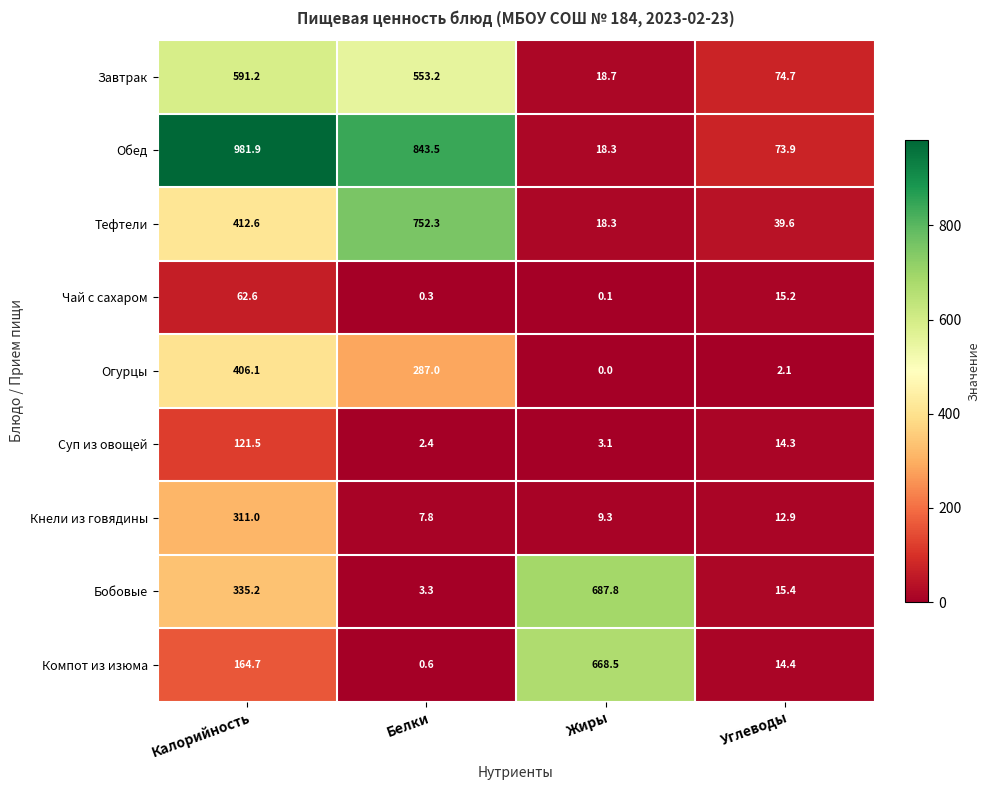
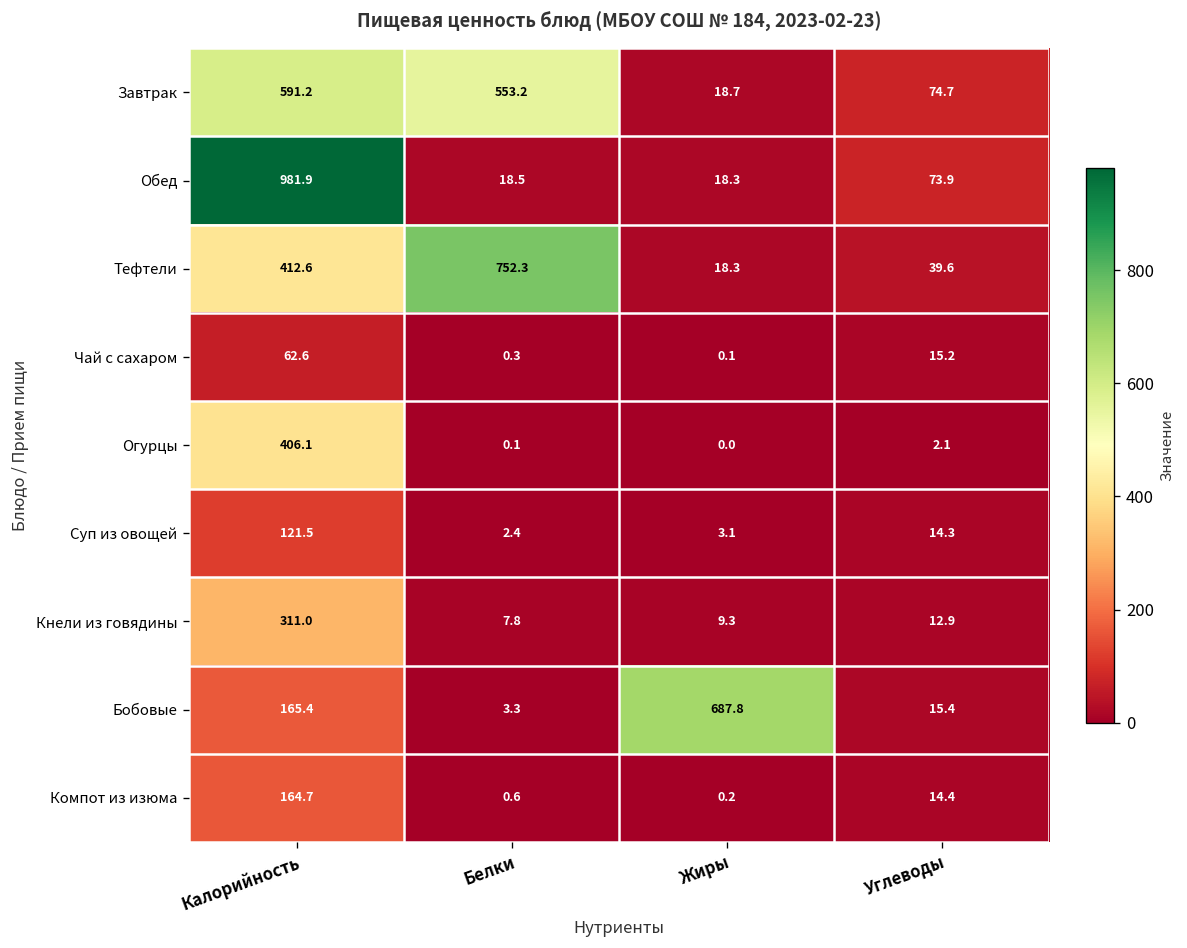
  {
    "Завтрак": {
      "Калорийность": 591.2,
      "Белки": 553.2,
      "Жиры": 18.7,
      "Углеводы": 74.7
    },
    "Обед": {
      "Калорийность": 981.9,
-     "Белки": 843.5,
+     "Белки": 18.5,
      "Жиры": 18.3,
      "Углеводы": 73.9
    },
    "Тефтели": {
      "Калорийность": 412.6,
      "Белки": 752.3,
      "Жиры": 18.3,
      "Углеводы": 39.6
    },
    "Чай с сахаром": {
      "Калорийность": 62.6,
      "Белки": 0.3,
      "Жиры": 0.1,
      "Углеводы": 15.2
    },
    "Огурцы": {
      "Калорийность": 406.1,
-     "Белки": 287.0,
+     "Белки": 0.1,
      "Жиры": 0.0,
      "Углеводы": 2.1
    },
    "Суп из овощей": {
      "Калорийность": 121.5,
      "Белки": 2.4,
      "Жиры": 3.1,
      "Углеводы": 14.3
    },
    "Кнели из говядины": {
      "Калорийность": 311.0,
      "Белки": 7.8,
      "Жиры": 9.3,
      "Углеводы": 12.9
    },
    "Бобовые": {
-     "Калорийность": 335.2,
+     "Калорийность": 165.4,
      "Белки": 3.3,
      "Жиры": 687.8,
      "Углеводы": 15.4
    },
    "Компот из изюма": {
      "Калорийность": 164.7,
      "Белки": 0.6,
-     "Жиры": 668.5,
+     "Жиры": 0.2,
      "Углеводы": 14.4
    }
  }
